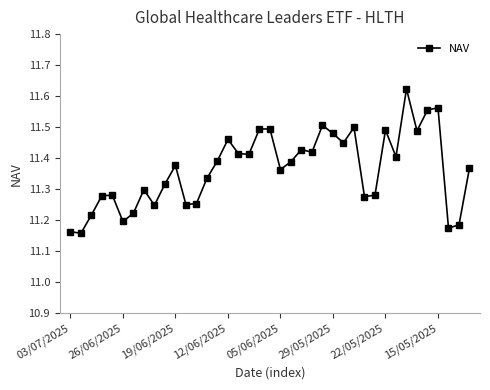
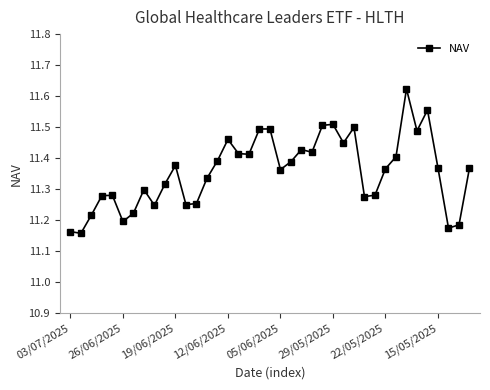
  {
    "03/07/2025": 11.16,
    "26/06/2025": 11.20,
    "19/06/2025": 11.38,
    "12/06/2025": 11.46,
    "05/06/2025": 11.36,
-   "29/05/2025": 11.48,
-   "22/05/2025": 11.49,
-   "15/05/2025": 11.56
+   "29/05/2025": 11.51,
+   "22/05/2025": 11.37,
+   "15/05/2025": 11.37
  }
